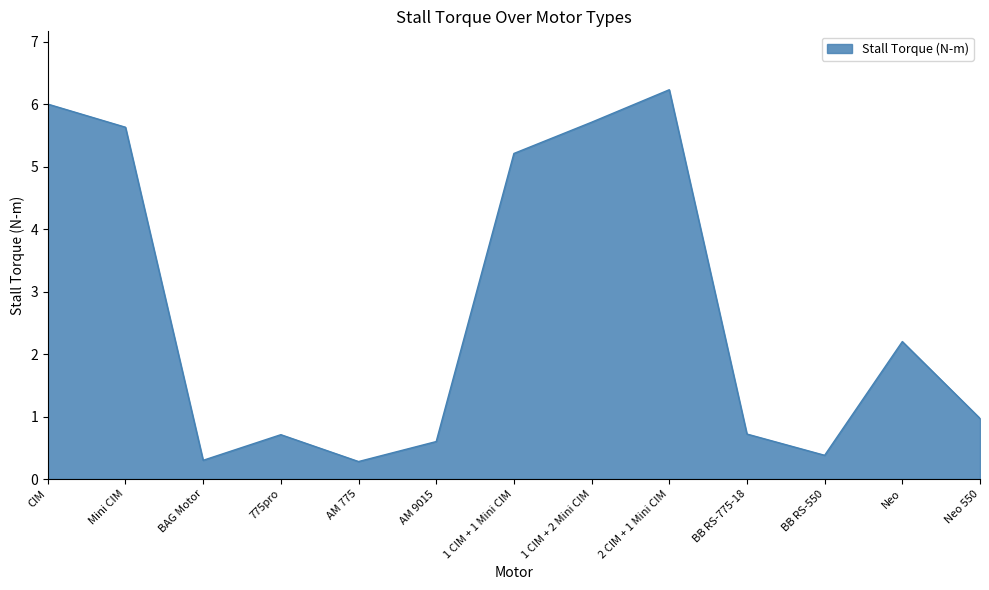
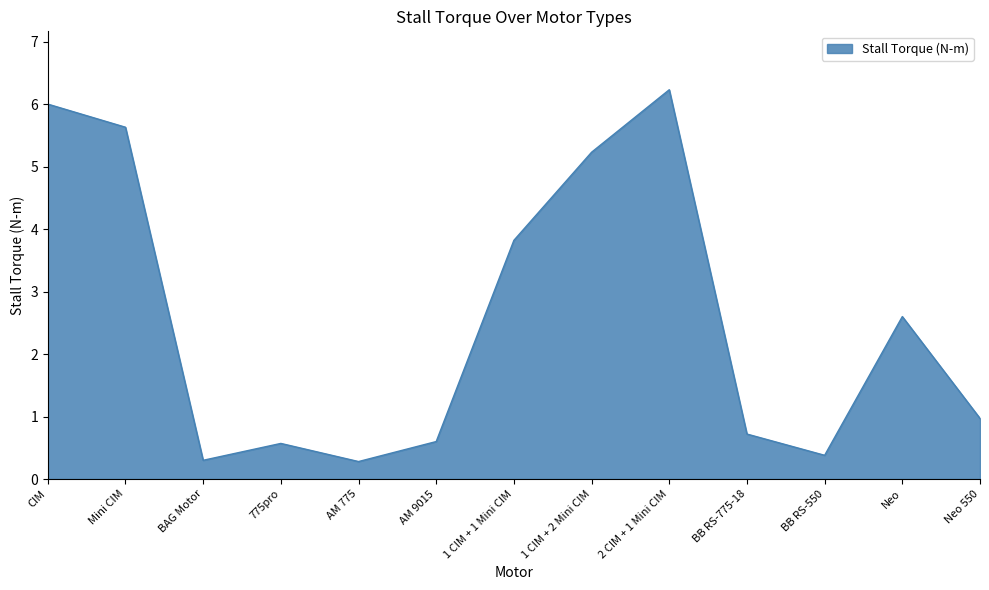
  {
    "CIM": 6.0,
    "Mini CIM": 5.6,
    "BAG Motor": 0.3,
-   "775pro": 0.7,
+   "775pro": 0.6,
    "AM 775": 0.3,
    "AM 9015": 0.6,
-   "1 CIM + 1 Mini CIM": 5.2,
-   "1 CIM + 2 Mini CIM": 5.7,
+   "1 CIM + 1 Mini CIM": 3.8,
+   "1 CIM + 2 Mini CIM": 5.2,
    "2 CIM + 1 Mini CIM": 6.2,
    "BB RS-775-18": 0.7,
    "BB RS-550": 0.4,
-   "Neo": 2.2,
+   "Neo": 2.6,
    "Neo 550": 1.0
  }
